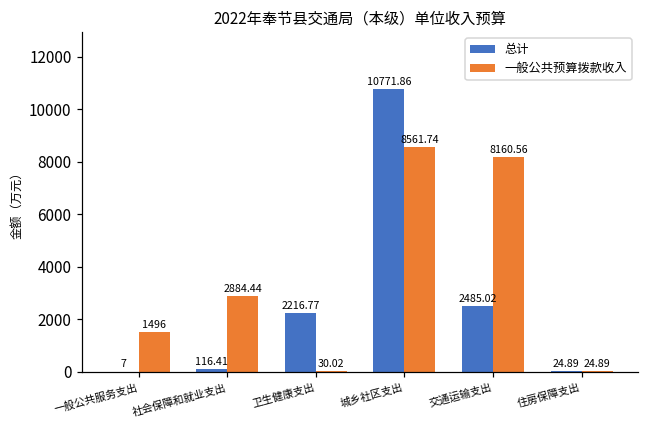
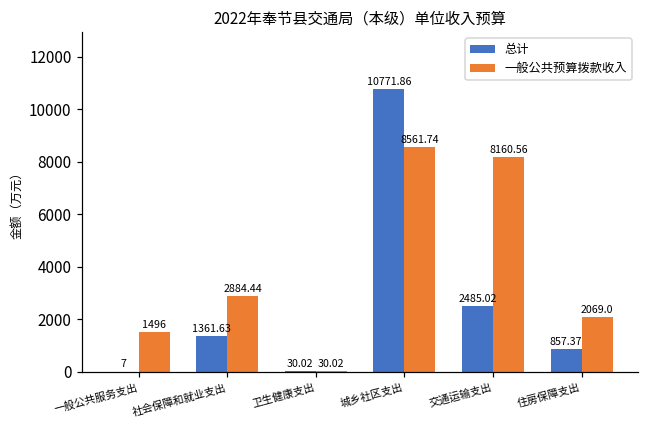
  {
    "总计": {
      "一般公共服务支出": 7,
-     "社会保障和就业支出": 116.41,
-     "卫生健康支出": 2216.77,
+     "社会保障和就业支出": 1361.63,
+     "卫生健康支出": 30.02,
      "城乡社区支出": 10771.86,
      "交通运输支出": 2485.02,
-     "住房保障支出": 24.89
+     "住房保障支出": 857.37
    },
    "一般公共预算拨款收入": {
      "一般公共服务支出": 1496,
      "社会保障和就业支出": 2884.44,
      "卫生健康支出": 30.02,
      "城乡社区支出": 8561.74,
      "交通运输支出": 8160.56,
-     "住房保障支出": 24.89
+     "住房保障支出": 2069.0
    }
  }
